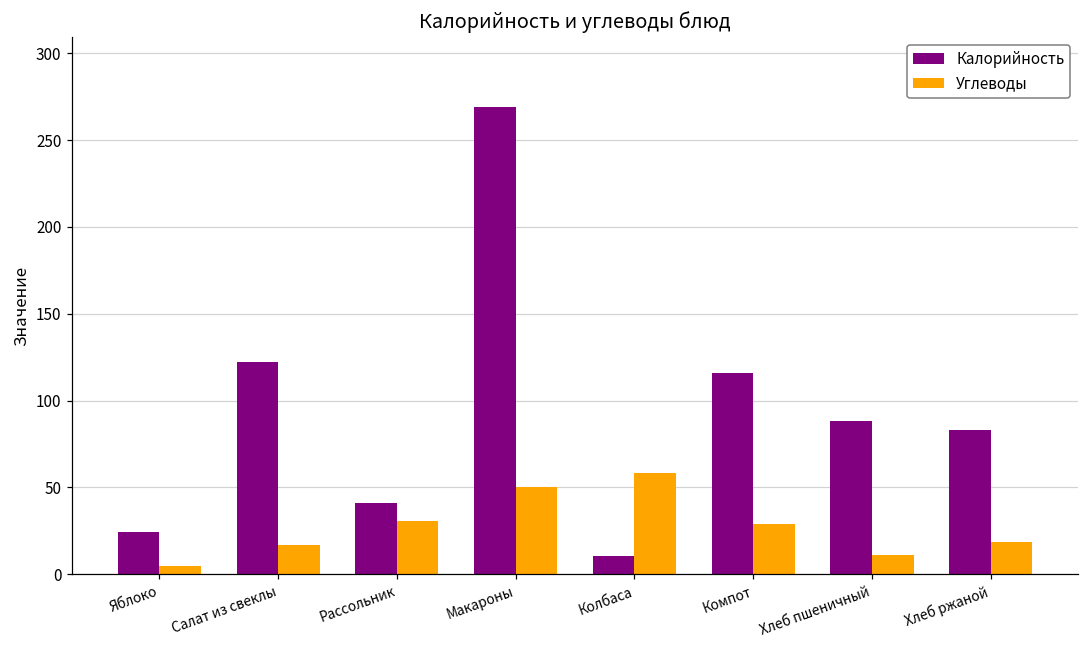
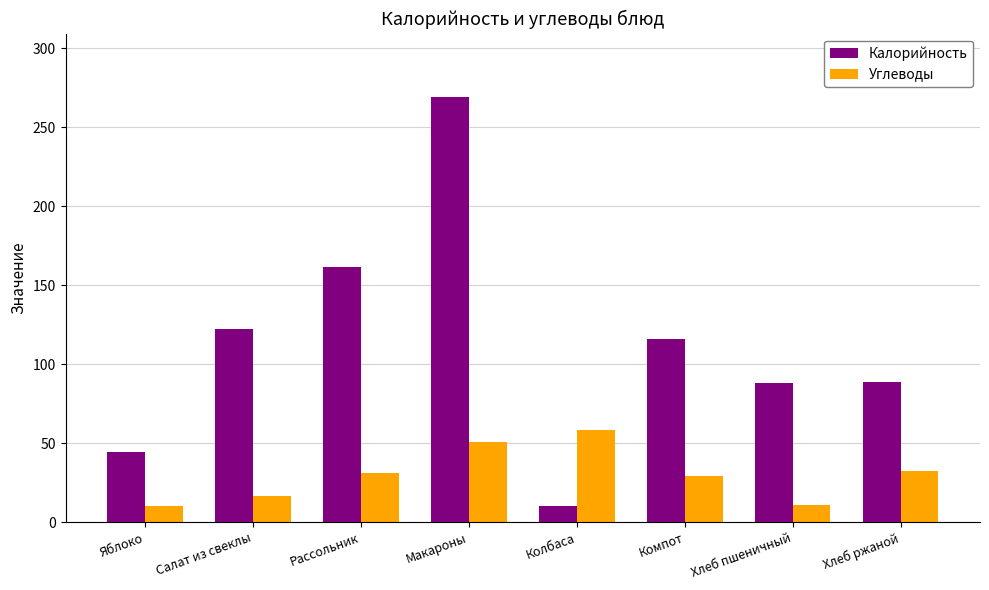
  {
    "Калорийность": {
-     "Яблоко": 24,
+     "Яблоко": 44,
      "Салат из свеклы": 122,
-     "Рассольник": 41,
+     "Рассольник": 162,
      "Макароны": 269,
      "Колбаса": 10,
      "Компот": 116,
      "Хлеб пшеничный": 88,
-     "Хлеб ржаной": 83
+     "Хлеб ржаной": 89
    },
    "Углеводы": {
-     "Яблоко": 5,
+     "Яблоко": 10,
      "Салат из свеклы": 17,
      "Рассольник": 31,
      "Макароны": 51,
      "Колбаса": 59,
      "Компот": 29,
      "Хлеб пшеничный": 11,
-     "Хлеб ржаной": 18
+     "Хлеб ржаной": 33
    }
  }
